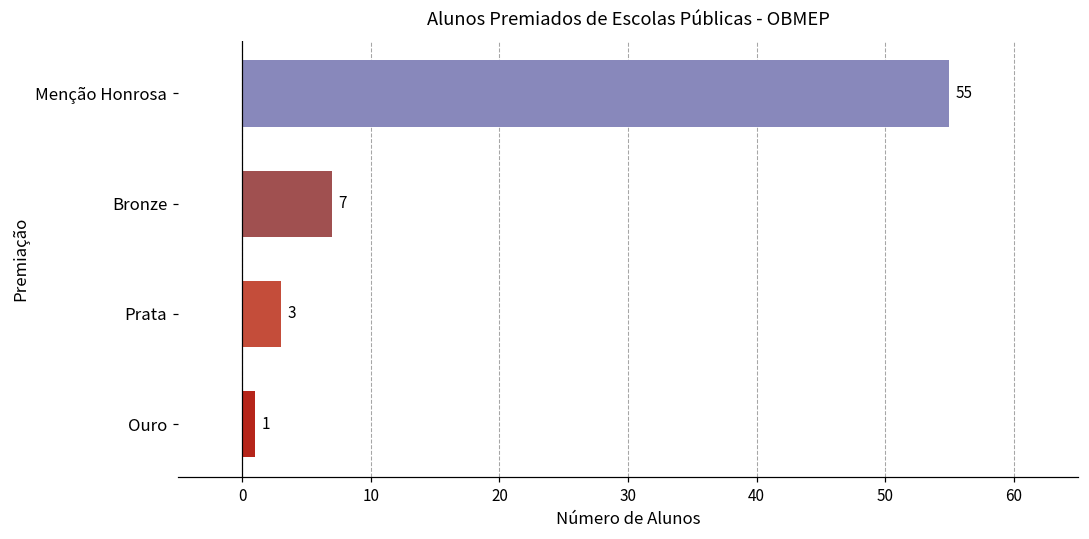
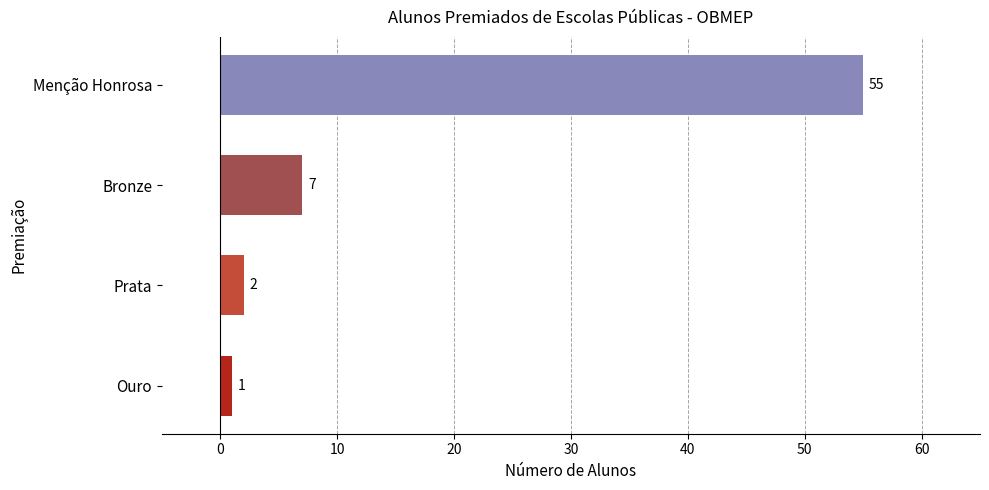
  {
    "Menção Honrosa": 55,
    "Bronze": 7,
-   "Prata": 3,
+   "Prata": 2,
    "Ouro": 1
  }
